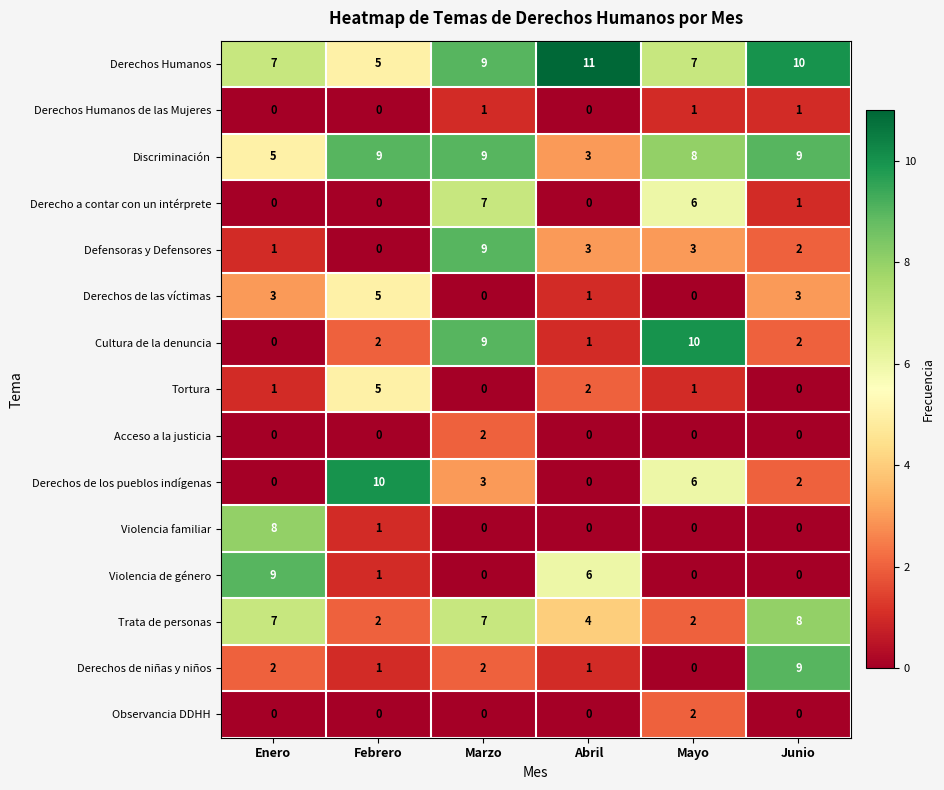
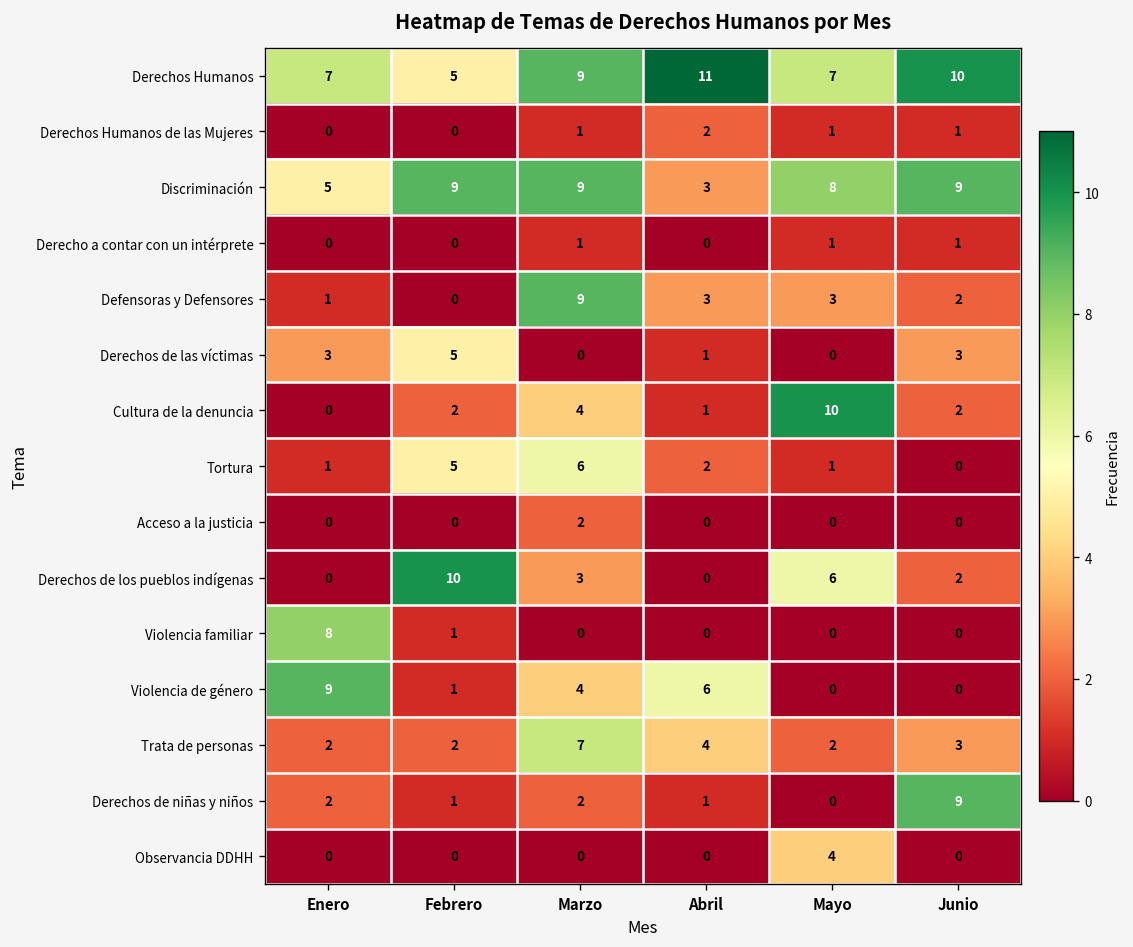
  {
    "Derechos Humanos": {
      "Enero": 7,
      "Febrero": 5,
      "Marzo": 9,
      "Abril": 11,
      "Mayo": 7,
      "Junio": 10
    },
    "Derechos Humanos de las Mujeres": {
      "Enero": 0,
      "Febrero": 0,
      "Marzo": 1,
-     "Abril": 0,
+     "Abril": 2,
      "Mayo": 1,
      "Junio": 1
    },
    "Discriminación": {
      "Enero": 5,
      "Febrero": 9,
      "Marzo": 9,
      "Abril": 3,
      "Mayo": 8,
      "Junio": 9
    },
    "Derecho a contar con un intérprete": {
      "Enero": 0,
      "Febrero": 0,
-     "Marzo": 7,
+     "Marzo": 1,
      "Abril": 0,
-     "Mayo": 6,
+     "Mayo": 1,
      "Junio": 1
    },
    "Defensoras y Defensores": {
      "Enero": 1,
      "Febrero": 0,
      "Marzo": 9,
      "Abril": 3,
      "Mayo": 3,
      "Junio": 2
    },
    "Derechos de las víctimas": {
      "Enero": 3,
      "Febrero": 5,
      "Marzo": 0,
      "Abril": 1,
      "Mayo": 0,
      "Junio": 3
    },
    "Cultura de la denuncia": {
      "Enero": 0,
      "Febrero": 2,
-     "Marzo": 9,
+     "Marzo": 4,
      "Abril": 1,
      "Mayo": 10,
      "Junio": 2
    },
    "Tortura": {
      "Enero": 1,
      "Febrero": 5,
-     "Marzo": 0,
+     "Marzo": 6,
      "Abril": 2,
      "Mayo": 1,
      "Junio": 0
    },
    "Acceso a la justicia": {
      "Enero": 0,
      "Febrero": 0,
      "Marzo": 2,
      "Abril": 0,
      "Mayo": 0,
      "Junio": 0
    },
    "Derechos de los pueblos indígenas": {
      "Enero": 0,
      "Febrero": 10,
      "Marzo": 3,
      "Abril": 0,
      "Mayo": 6,
      "Junio": 2
    },
    "Violencia familiar": {
      "Enero": 8,
      "Febrero": 1,
      "Marzo": 0,
      "Abril": 0,
      "Mayo": 0,
      "Junio": 0
    },
    "Violencia de género": {
      "Enero": 9,
      "Febrero": 1,
-     "Marzo": 0,
+     "Marzo": 4,
      "Abril": 6,
      "Mayo": 0,
      "Junio": 0
    },
    "Trata de personas": {
-     "Enero": 7,
+     "Enero": 2,
      "Febrero": 2,
      "Marzo": 7,
      "Abril": 4,
      "Mayo": 2,
-     "Junio": 8
+     "Junio": 3
    },
    "Derechos de niñas y niños": {
      "Enero": 2,
      "Febrero": 1,
      "Marzo": 2,
      "Abril": 1,
      "Mayo": 0,
      "Junio": 9
    },
    "Observancia DDHH": {
      "Enero": 0,
      "Febrero": 0,
      "Marzo": 0,
      "Abril": 0,
-     "Mayo": 2,
+     "Mayo": 4,
      "Junio": 0
    }
  }
